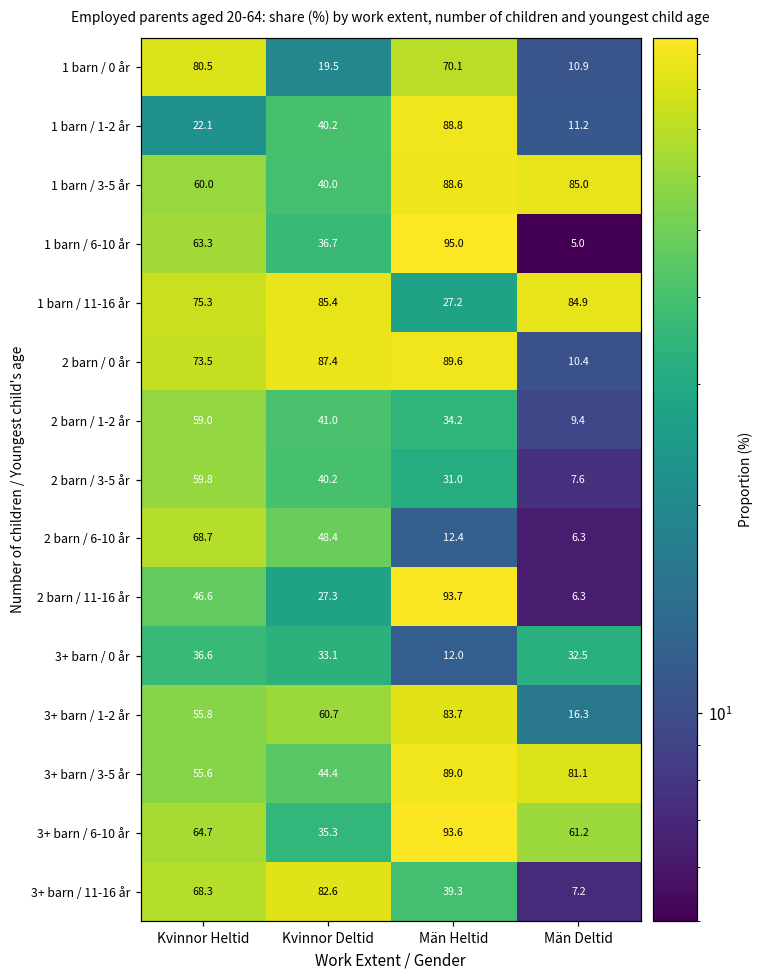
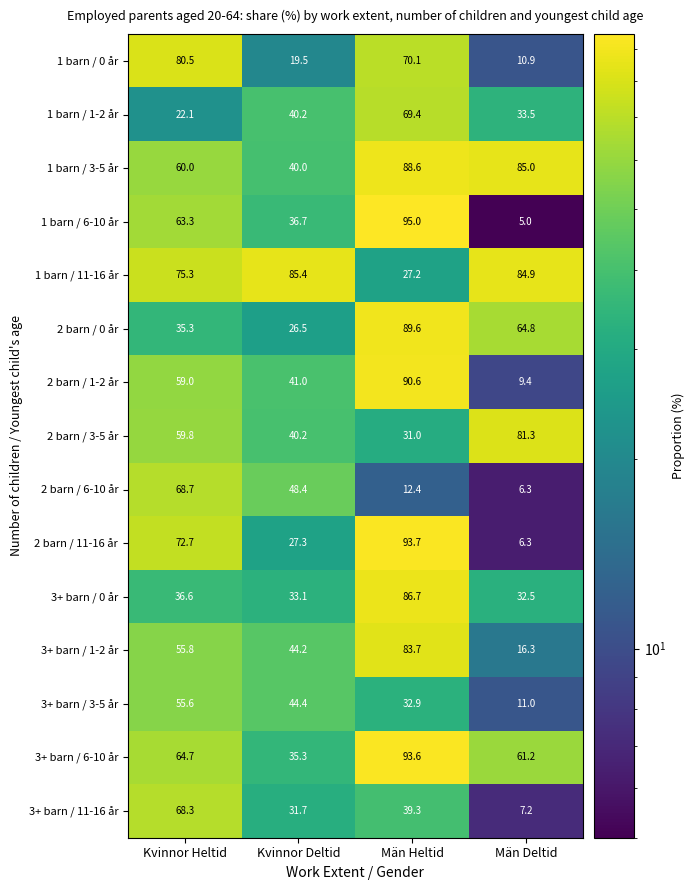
  {
    "1 barn / 0 år": {
      "Kvinnor Heltid": 80.5,
      "Kvinnor Deltid": 19.5,
      "Män Heltid": 70.1,
      "Män Deltid": 10.9
    },
    "1 barn / 1-2 år": {
      "Kvinnor Heltid": 22.1,
      "Kvinnor Deltid": 40.2,
-     "Män Heltid": 88.8,
-     "Män Deltid": 11.2
+     "Män Heltid": 69.4,
+     "Män Deltid": 33.5
    },
    "1 barn / 3-5 år": {
      "Kvinnor Heltid": 60.0,
      "Kvinnor Deltid": 40.0,
      "Män Heltid": 88.6,
      "Män Deltid": 85.0
    },
    "1 barn / 6-10 år": {
      "Kvinnor Heltid": 63.3,
      "Kvinnor Deltid": 36.7,
      "Män Heltid": 95.0,
      "Män Deltid": 5.0
    },
    "1 barn / 11-16 år": {
      "Kvinnor Heltid": 75.3,
      "Kvinnor Deltid": 85.4,
      "Män Heltid": 27.2,
      "Män Deltid": 84.9
    },
    "2 barn / 0 år": {
-     "Kvinnor Heltid": 73.5,
-     "Kvinnor Deltid": 87.4,
+     "Kvinnor Heltid": 35.3,
+     "Kvinnor Deltid": 26.5,
      "Män Heltid": 89.6,
-     "Män Deltid": 10.4
+     "Män Deltid": 64.8
    },
    "2 barn / 1-2 år": {
      "Kvinnor Heltid": 59.0,
      "Kvinnor Deltid": 41.0,
-     "Män Heltid": 34.2,
+     "Män Heltid": 90.6,
      "Män Deltid": 9.4
    },
    "2 barn / 3-5 år": {
      "Kvinnor Heltid": 59.8,
      "Kvinnor Deltid": 40.2,
      "Män Heltid": 31.0,
-     "Män Deltid": 7.6
+     "Män Deltid": 81.3
    },
    "2 barn / 6-10 år": {
      "Kvinnor Heltid": 68.7,
      "Kvinnor Deltid": 48.4,
      "Män Heltid": 12.4,
      "Män Deltid": 6.3
    },
    "2 barn / 11-16 år": {
-     "Kvinnor Heltid": 46.6,
+     "Kvinnor Heltid": 72.7,
      "Kvinnor Deltid": 27.3,
      "Män Heltid": 93.7,
      "Män Deltid": 6.3
    },
    "3+ barn / 0 år": {
      "Kvinnor Heltid": 36.6,
      "Kvinnor Deltid": 33.1,
-     "Män Heltid": 12.0,
+     "Män Heltid": 86.7,
      "Män Deltid": 32.5
    },
    "3+ barn / 1-2 år": {
      "Kvinnor Heltid": 55.8,
-     "Kvinnor Deltid": 60.7,
+     "Kvinnor Deltid": 44.2,
      "Män Heltid": 83.7,
      "Män Deltid": 16.3
    },
    "3+ barn / 3-5 år": {
      "Kvinnor Heltid": 55.6,
      "Kvinnor Deltid": 44.4,
-     "Män Heltid": 89.0,
-     "Män Deltid": 81.1
+     "Män Heltid": 32.9,
+     "Män Deltid": 11.0
    },
    "3+ barn / 6-10 år": {
      "Kvinnor Heltid": 64.7,
      "Kvinnor Deltid": 35.3,
      "Män Heltid": 93.6,
      "Män Deltid": 61.2
    },
    "3+ barn / 11-16 år": {
      "Kvinnor Heltid": 68.3,
-     "Kvinnor Deltid": 82.6,
+     "Kvinnor Deltid": 31.7,
      "Män Heltid": 39.3,
      "Män Deltid": 7.2
    }
  }
